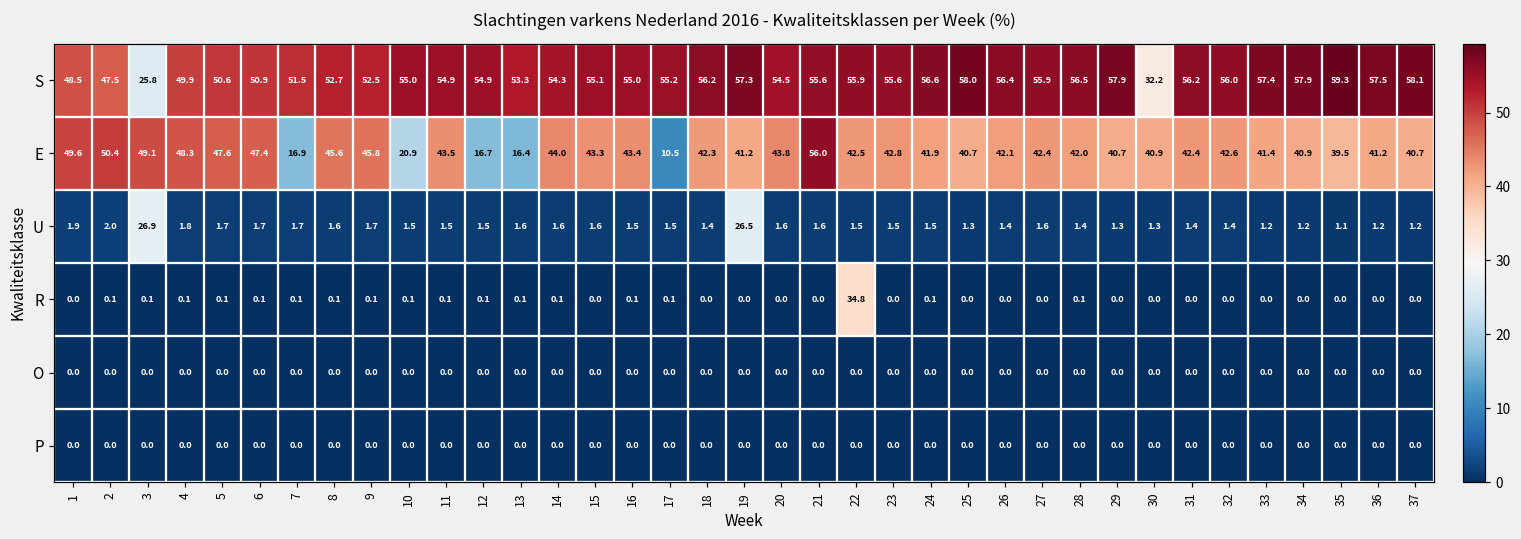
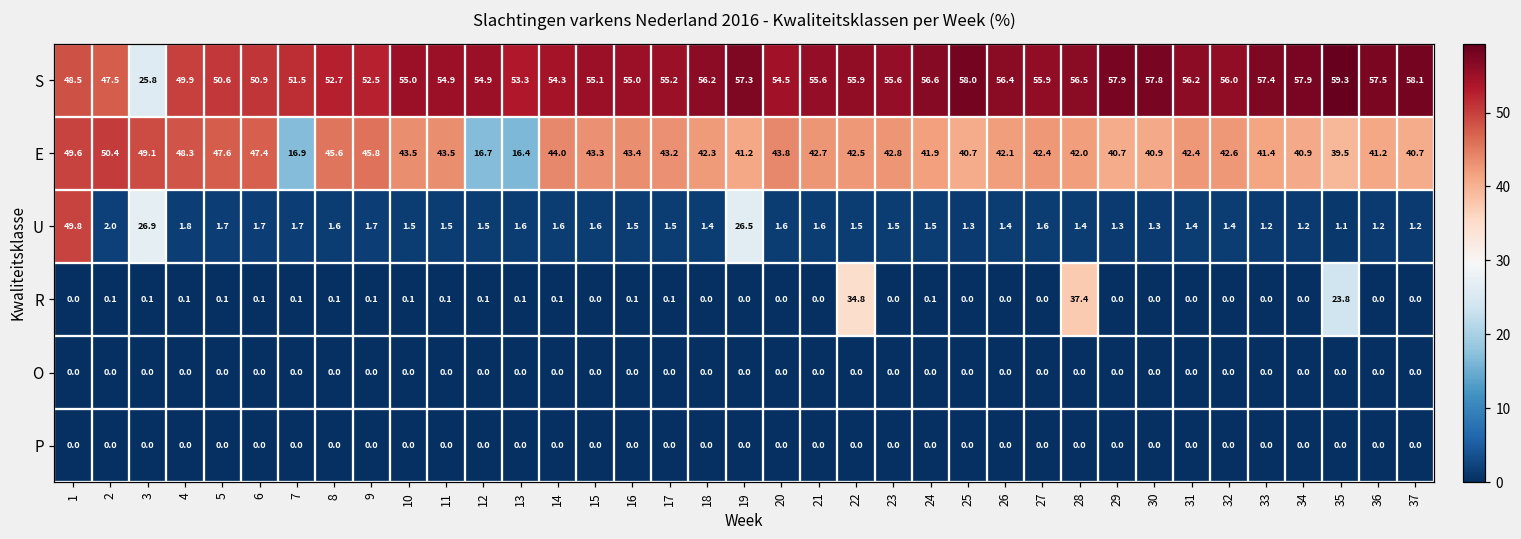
  {
    "S": {
      "1": 48.5,
      "2": 47.5,
      "3": 25.8,
      "4": 49.9,
      "5": 50.6,
      "6": 50.9,
      "7": 51.5,
      "8": 52.7,
      "9": 52.5,
      "10": 55.0,
      "11": 54.9,
      "12": 54.9,
      "13": 53.3,
      "14": 54.3,
      "15": 55.1,
      "16": 55.0,
      "17": 55.2,
      "18": 56.2,
      "19": 57.3,
      "20": 54.5,
      "21": 55.6,
      "22": 55.9,
      "23": 55.6,
      "24": 56.6,
      "25": 58.0,
      "26": 56.4,
      "27": 55.9,
      "28": 56.5,
      "29": 57.9,
-     "30": 32.2,
+     "30": 57.8,
      "31": 56.2,
      "32": 56.0,
      "33": 57.4,
      "34": 57.9,
      "35": 59.3,
      "36": 57.5,
      "37": 58.1
    },
    "E": {
      "1": 49.6,
      "2": 50.4,
      "3": 49.1,
      "4": 48.3,
      "5": 47.6,
      "6": 47.4,
      "7": 16.9,
      "8": 45.6,
      "9": 45.8,
-     "10": 20.9,
+     "10": 43.5,
      "11": 43.5,
      "12": 16.7,
      "13": 16.4,
      "14": 44.0,
      "15": 43.3,
      "16": 43.4,
-     "17": 10.5,
+     "17": 43.2,
      "18": 42.3,
      "19": 41.2,
      "20": 43.8,
-     "21": 56.0,
+     "21": 42.7,
      "22": 42.5,
      "23": 42.8,
      "24": 41.9,
      "25": 40.7,
      "26": 42.1,
      "27": 42.4,
      "28": 42.0,
      "29": 40.7,
      "30": 40.9,
      "31": 42.4,
      "32": 42.6,
      "33": 41.4,
      "34": 40.9,
      "35": 39.5,
      "36": 41.2,
      "37": 40.7
    },
    "U": {
-     "1": 1.9,
+     "1": 49.8,
      "2": 2.0,
      "3": 26.9,
      "4": 1.8,
      "5": 1.7,
      "6": 1.7,
      "7": 1.7,
      "8": 1.6,
      "9": 1.7,
      "10": 1.5,
      "11": 1.5,
      "12": 1.5,
      "13": 1.6,
      "14": 1.6,
      "15": 1.6,
      "16": 1.5,
      "17": 1.5,
      "18": 1.4,
      "19": 26.5,
      "20": 1.6,
      "21": 1.6,
      "22": 1.5,
      "23": 1.5,
      "24": 1.5,
      "25": 1.3,
      "26": 1.4,
      "27": 1.6,
      "28": 1.4,
      "29": 1.3,
      "30": 1.3,
      "31": 1.4,
      "32": 1.4,
      "33": 1.2,
      "34": 1.2,
      "35": 1.1,
      "36": 1.2,
      "37": 1.2
    },
    "R": {
      "1": 0.0,
      "2": 0.1,
      "3": 0.1,
      "4": 0.1,
      "5": 0.1,
      "6": 0.1,
      "7": 0.1,
      "8": 0.1,
      "9": 0.1,
      "10": 0.1,
      "11": 0.1,
      "12": 0.1,
      "13": 0.1,
      "14": 0.1,
      "15": 0.0,
      "16": 0.1,
      "17": 0.1,
      "18": 0.0,
      "19": 0.0,
      "20": 0.0,
      "21": 0.0,
      "22": 34.8,
      "23": 0.0,
      "24": 0.1,
      "25": 0.0,
      "26": 0.0,
      "27": 0.0,
-     "28": 0.1,
+     "28": 37.4,
      "29": 0.0,
      "30": 0.0,
      "31": 0.0,
      "32": 0.0,
      "33": 0.0,
      "34": 0.0,
-     "35": 0.0,
+     "35": 23.8,
      "36": 0.0,
      "37": 0.0
    }
  }
